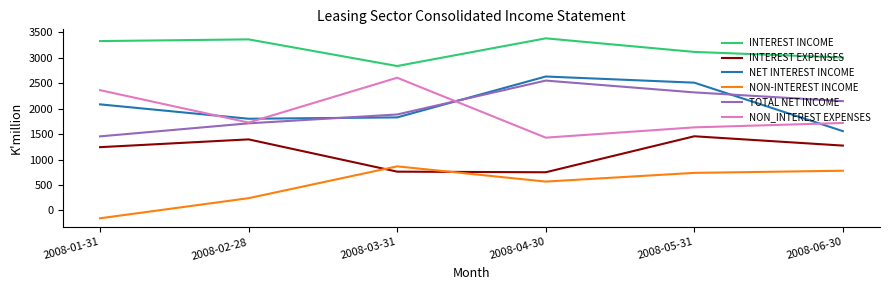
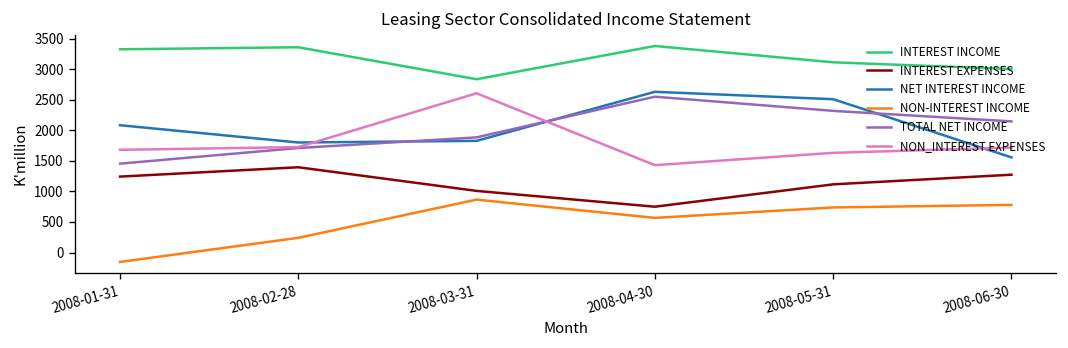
  {
    "INTEREST INCOME": {
      "2008-01-31": 3300,
      "2008-02-28": 3400,
      "2008-03-31": 2800,
      "2008-04-30": 3400,
      "2008-05-31": 3100,
      "2008-06-30": 3000
    },
    "INTEREST EXPENSES": {
      "2008-01-31": 1200,
      "2008-02-28": 1400,
-     "2008-03-31": 800,
+     "2008-03-31": 1000,
      "2008-04-30": 800,
-     "2008-05-31": 1500,
+     "2008-05-31": 1100,
      "2008-06-30": 1300
    },
    "NET INTEREST INCOME": {
      "2008-01-31": 2100,
      "2008-02-28": 1800,
      "2008-03-31": 1800,
      "2008-04-30": 2600,
      "2008-05-31": 2500,
      "2008-06-30": 1600
    },
    "NON-INTEREST INCOME": {
      "2008-01-31": -200,
      "2008-02-28": 200,
      "2008-03-31": 900,
      "2008-04-30": 600,
      "2008-05-31": 700,
      "2008-06-30": 800
    },
    "TOTAL NET INCOME": {
      "2008-01-31": 1500,
      "2008-03-31": 1900,
      "2008-04-30": 2600,
      "2008-05-31": 2300,
      "2008-06-30": 2100
    },
    "NON_INTEREST EXPENSES": {
-     "2008-01-31": 2400,
+     "2008-01-31": 1700,
      "2008-03-31": 2600,
      "2008-04-30": 1400,
      "2008-05-31": 1600,
      "2008-06-30": 1700
    }
  }
